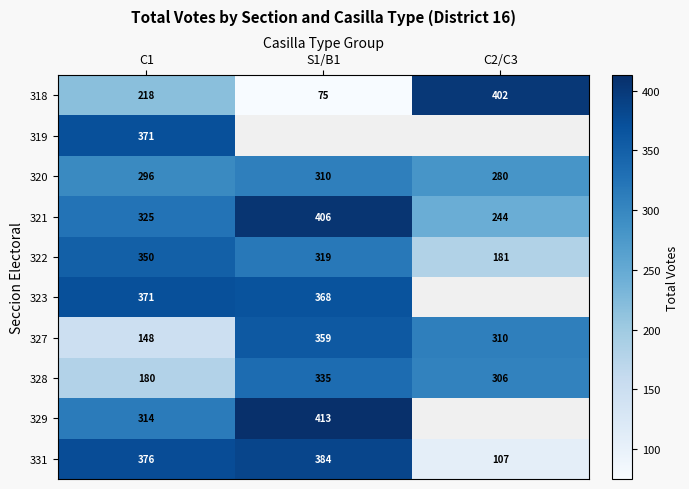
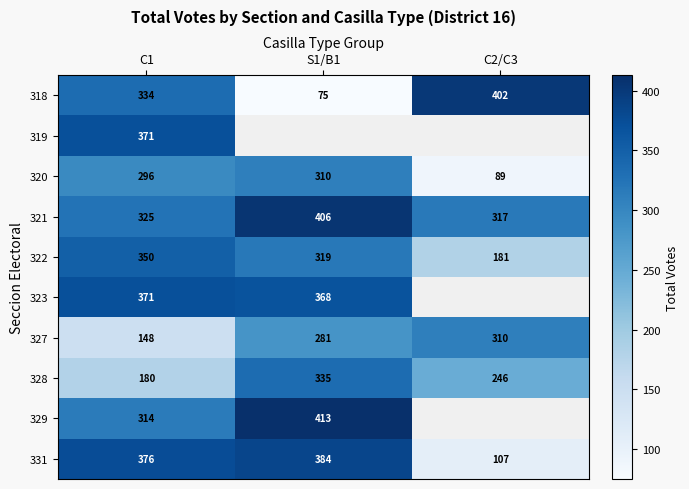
  {
    "318": {
-     "C1": 218,
+     "C1": 334,
      "S1/B1": 75,
      "C2/C3": 402
    },
    "319": {
      "C1": 371
    },
    "320": {
      "C1": 296,
      "S1/B1": 310,
-     "C2/C3": 280
+     "C2/C3": 89
    },
    "321": {
      "C1": 325,
      "S1/B1": 406,
-     "C2/C3": 244
+     "C2/C3": 317
    },
    "322": {
      "C1": 350,
      "S1/B1": 319,
      "C2/C3": 181
    },
    "323": {
      "C1": 371,
      "S1/B1": 368
    },
    "327": {
      "C1": 148,
-     "S1/B1": 359,
+     "S1/B1": 281,
      "C2/C3": 310
    },
    "328": {
      "C1": 180,
      "S1/B1": 335,
-     "C2/C3": 306
+     "C2/C3": 246
    },
    "329": {
      "C1": 314,
      "S1/B1": 413
    },
    "331": {
      "C1": 376,
      "S1/B1": 384,
      "C2/C3": 107
    }
  }
